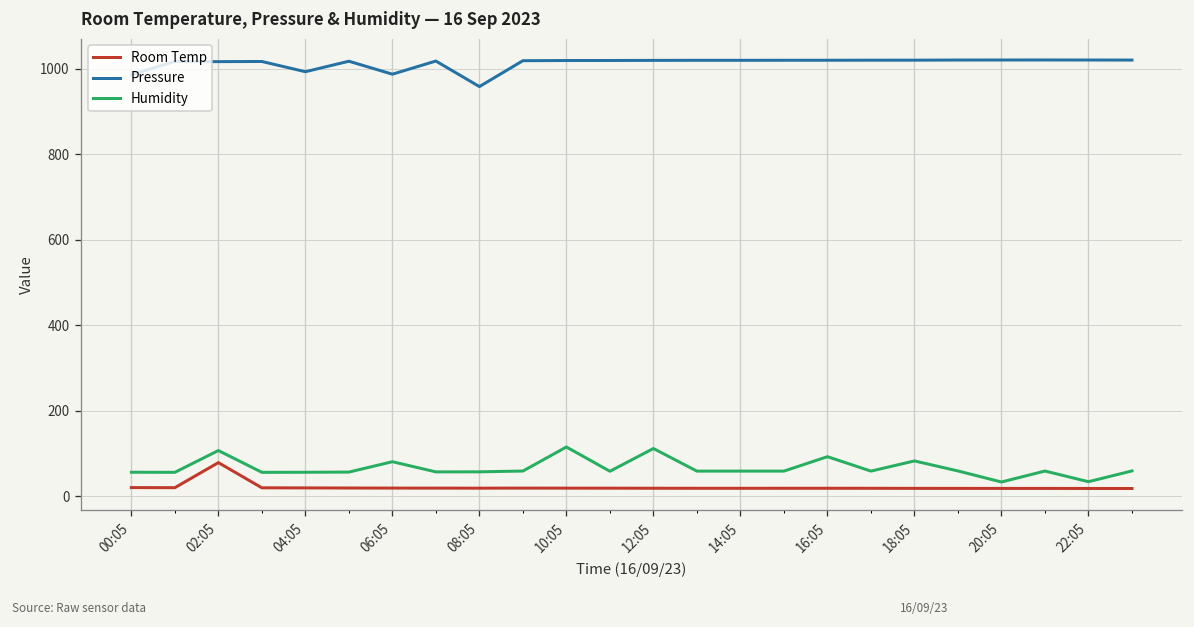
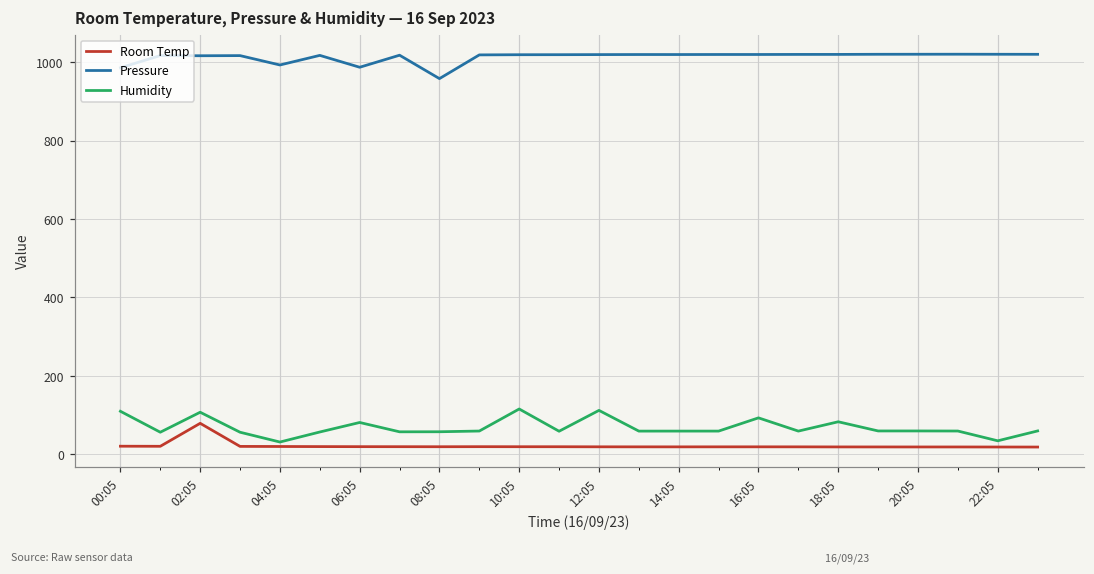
  {
    "Room Temp": {
      "00:05": 20,
      "02:05": 80,
      "04:05": 20,
      "06:05": 20,
      "08:05": 20,
      "10:05": 20,
      "12:05": 20,
      "14:05": 20,
      "16:05": 20,
      "18:05": 20,
      "20:05": 20,
      "22:05": 20
    },
    "Pressure": {
      "02:05": 1020,
      "04:05": 990,
      "06:05": 990,
      "08:05": 960,
      "10:05": 1020,
      "12:05": 1020,
      "14:05": 1020,
      "16:05": 1020,
      "18:05": 1020,
      "20:05": 1020,
      "22:05": 1020
    },
    "Humidity": {
-     "00:05": 60,
+     "00:05": 110,
      "02:05": 110,
-     "04:05": 60,
+     "04:05": 30,
      "06:05": 80,
      "08:05": 60,
      "10:05": 120,
      "12:05": 110,
      "14:05": 60,
      "16:05": 90,
      "18:05": 80,
-     "20:05": 30,
+     "20:05": 60,
      "22:05": 30
    }
  }
